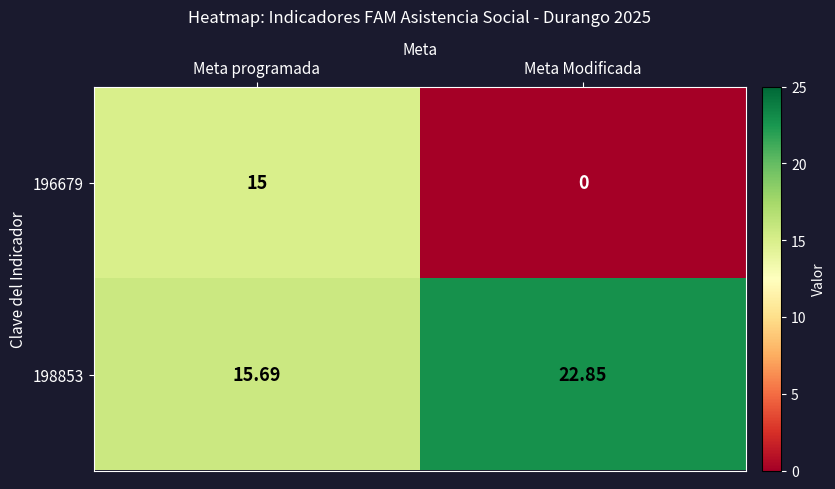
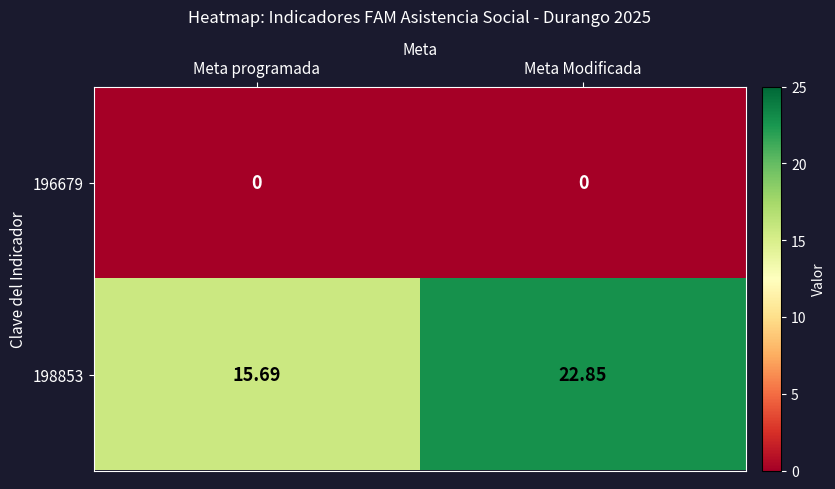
  {
    "196679": {
-     "Meta programada": 15,
+     "Meta programada": 0,
      "Meta Modificada": 0
    },
    "198853": {
      "Meta programada": 15.69,
      "Meta Modificada": 22.85
    }
  }
